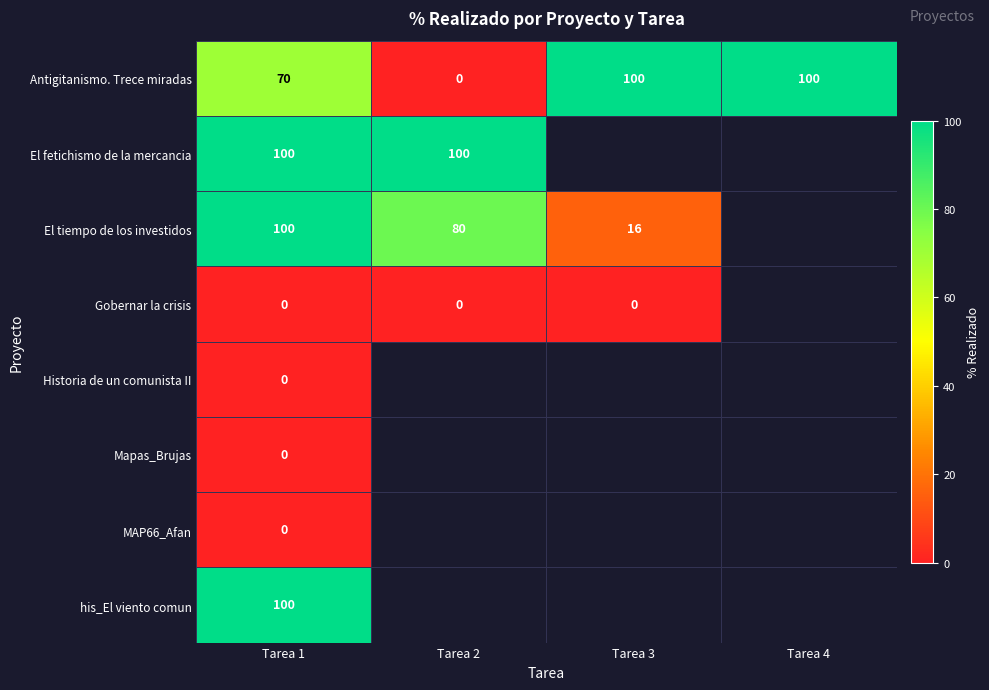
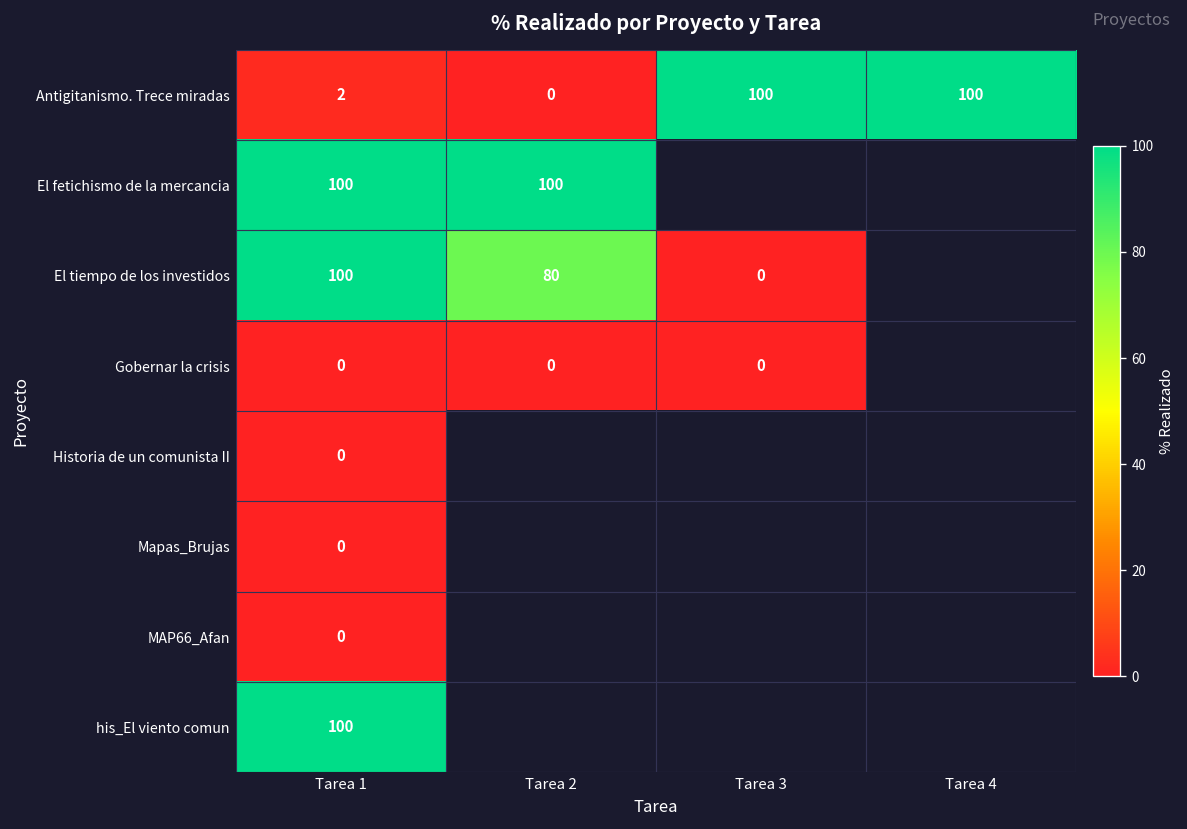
  {
    "Antigitanismo. Trece miradas": {
-     "Tarea 1": 70,
+     "Tarea 1": 2,
      "Tarea 2": 0,
      "Tarea 3": 100,
      "Tarea 4": 100
    },
    "El fetichismo de la mercancia": {
      "Tarea 1": 100,
      "Tarea 2": 100
    },
    "El tiempo de los investidos": {
      "Tarea 1": 100,
      "Tarea 2": 80,
-     "Tarea 3": 16
+     "Tarea 3": 0
    },
    "Gobernar la crisis": {
      "Tarea 1": 0,
      "Tarea 2": 0,
      "Tarea 3": 0
    },
    "Historia de un comunista II": {
      "Tarea 1": 0
    },
    "Mapas_Brujas": {
      "Tarea 1": 0
    },
    "MAP66_Afan": {
      "Tarea 1": 0
    },
    "his_El viento comun": {
      "Tarea 1": 100
    }
  }
